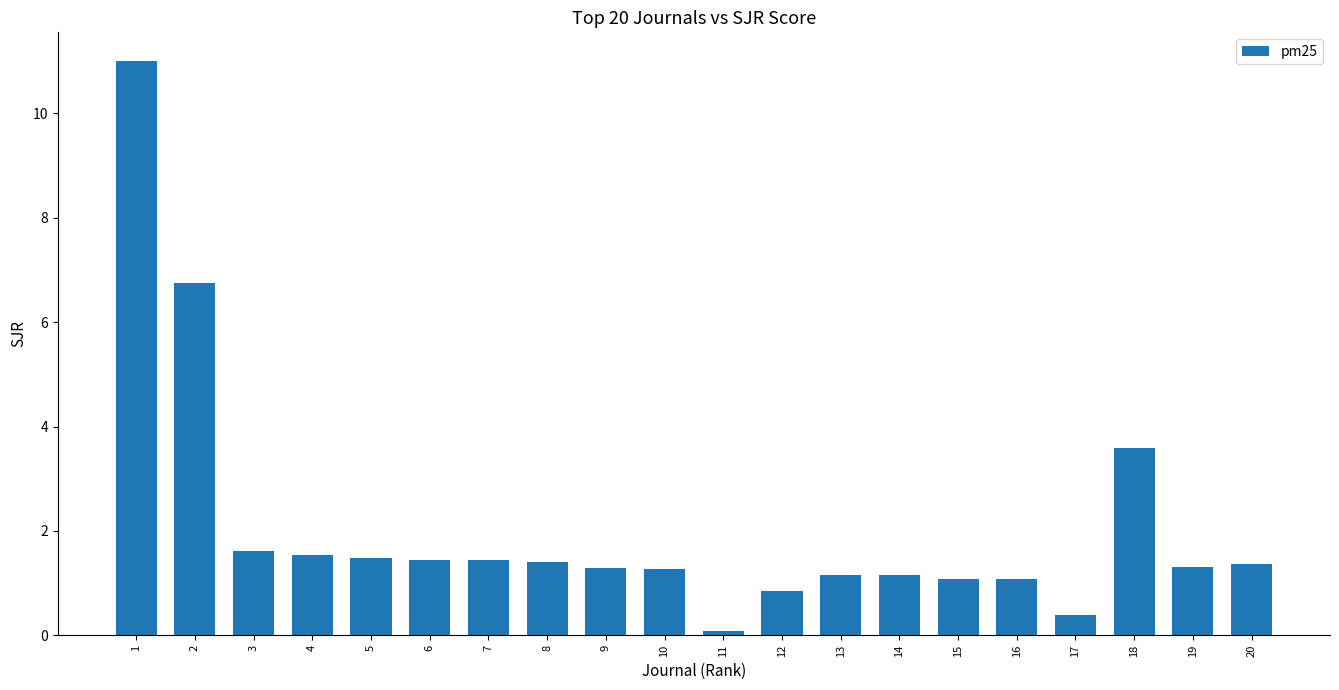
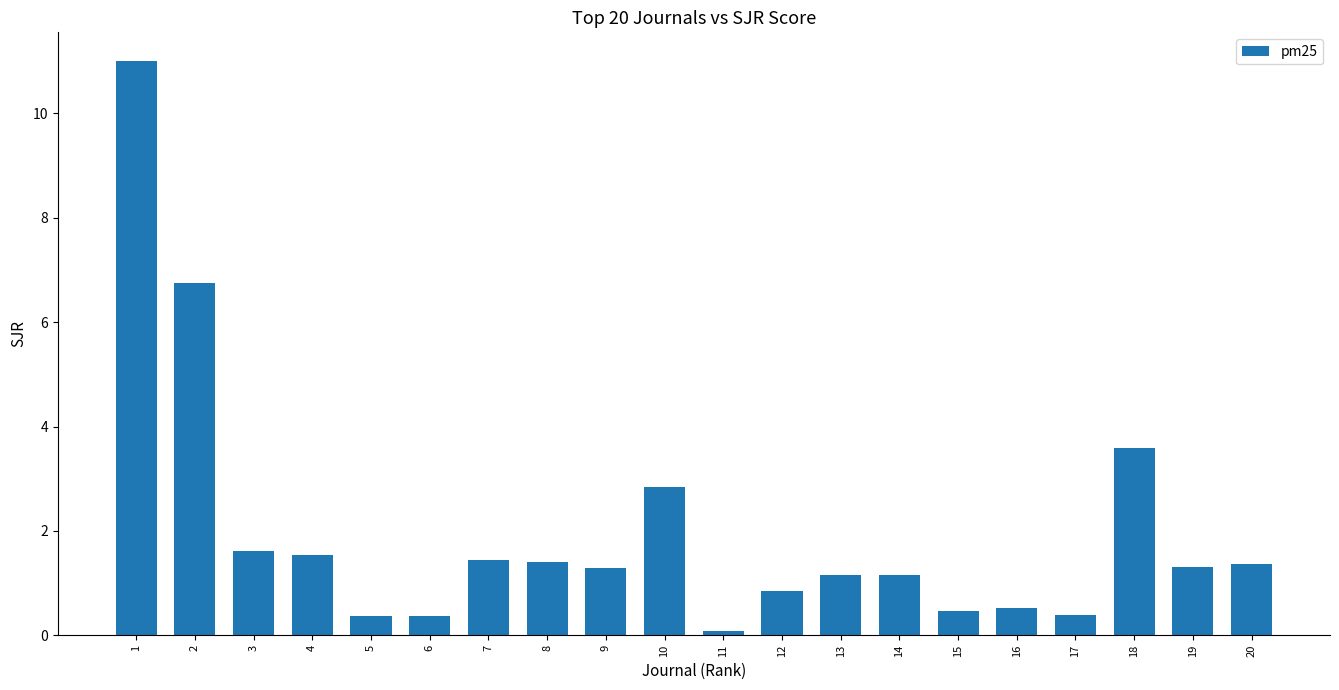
  {
    "1": 11.0,
    "2": 6.8,
    "3": 1.6,
    "4": 1.5,
-   "5": 1.5,
-   "6": 1.4,
+   "5": 0.4,
+   "6": 0.4,
    "7": 1.4,
    "8": 1.4,
    "9": 1.3,
-   "10": 1.3,
+   "10": 2.8,
    "11": 0.1,
    "12": 0.8,
    "13": 1.2,
    "14": 1.2,
-   "15": 1.1,
-   "16": 1.1,
+   "15": 0.5,
+   "16": 0.5,
    "17": 0.4,
    "18": 3.6,
    "19": 1.3,
    "20": 1.4
  }
